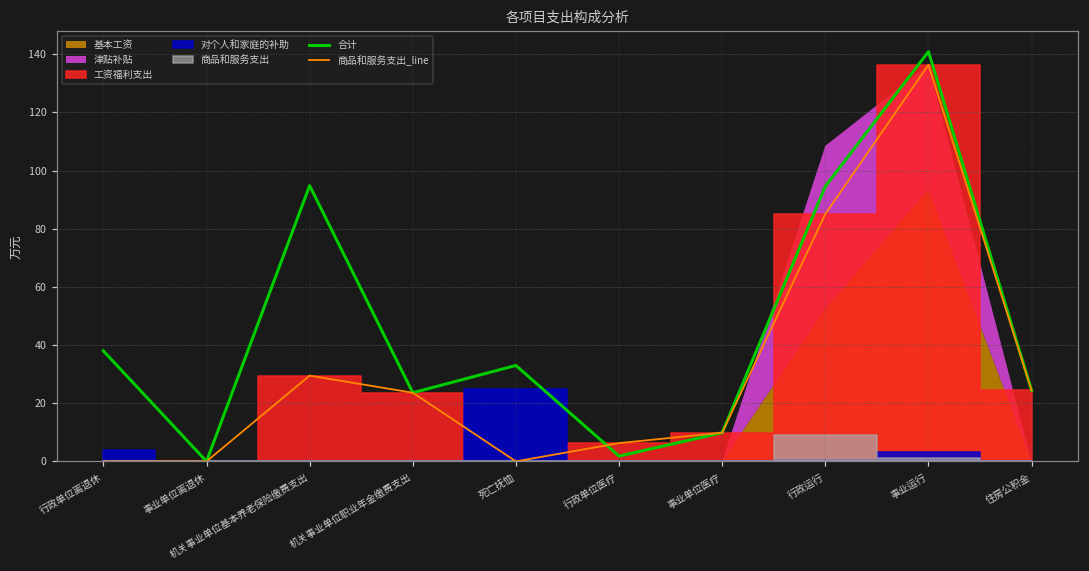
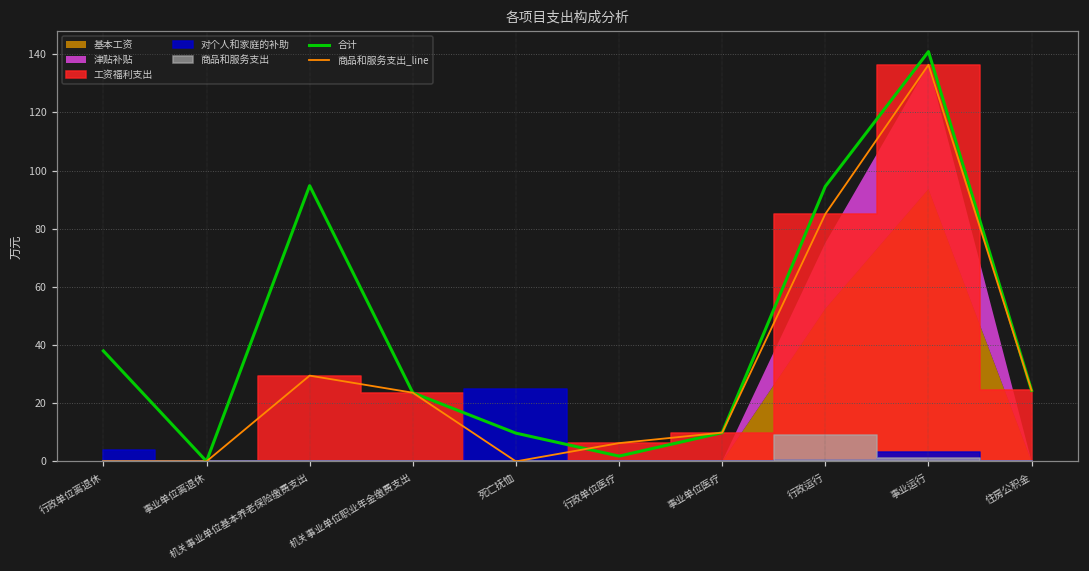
  {
    "合计": {
      "行政单位离退休": 38,
      "机关事业单位基本养老保险缴费支出": 95,
-     "死亡抚恤": 33,
+     "死亡抚恤": 10,
      "行政单位医疗": 2,
      "行政运行": 95,
      "事业运行": 141
    },
    "津贴补贴": {
-     "行政运行": 56
+     "行政运行": 23
    }
  }
